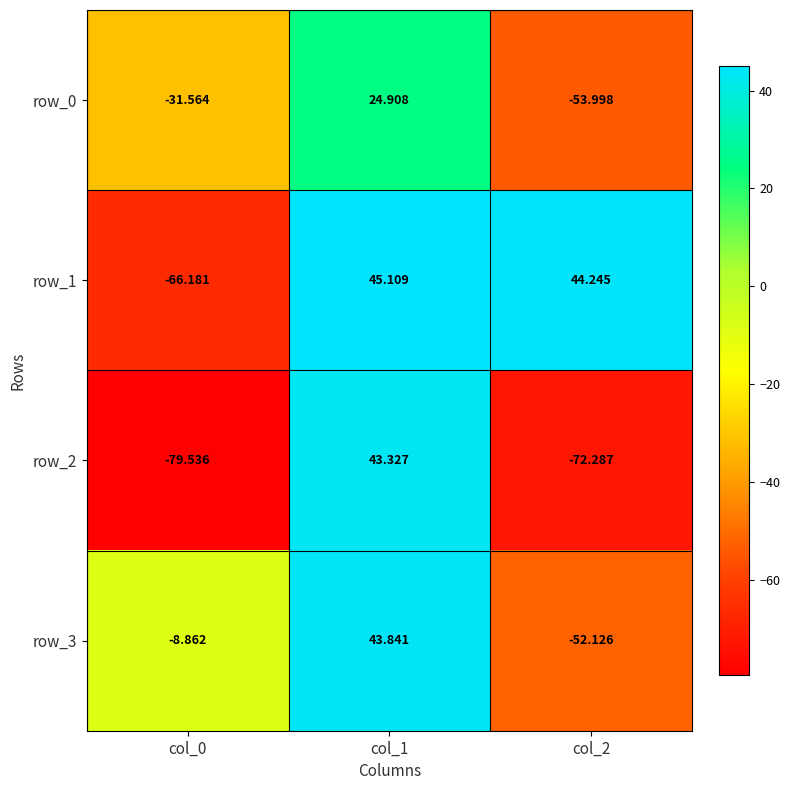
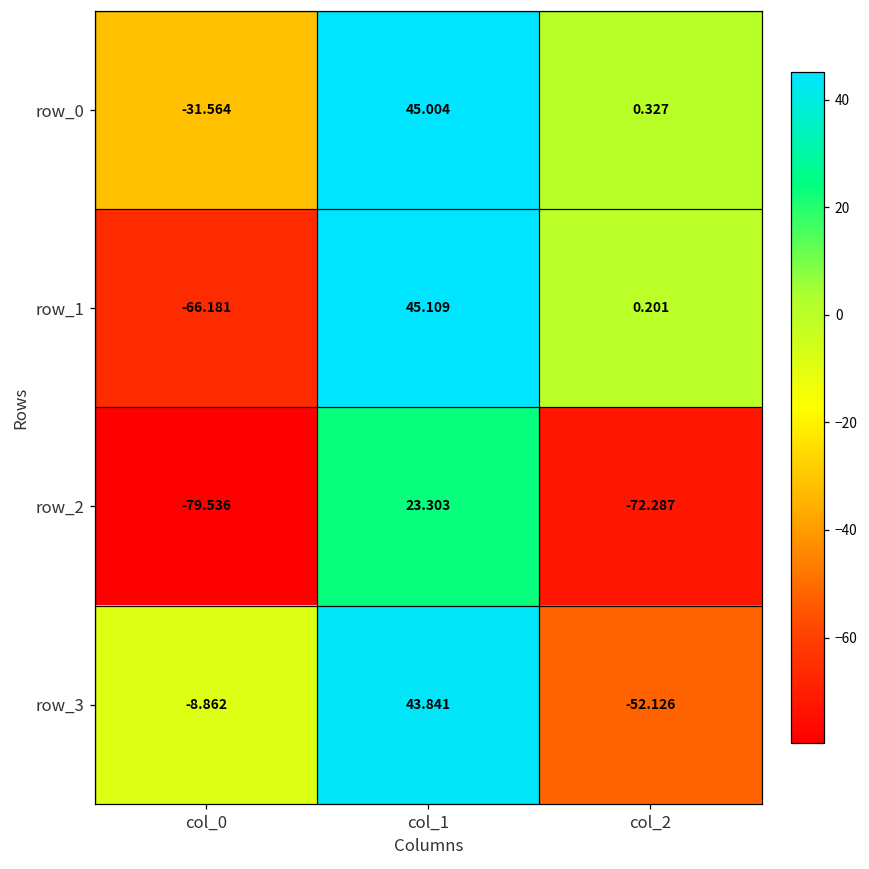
  {
    "row_0": {
      "col_0": -31.564,
-     "col_1": 24.908,
-     "col_2": -53.998
+     "col_1": 45.004,
+     "col_2": 0.327
    },
    "row_1": {
      "col_0": -66.181,
      "col_1": 45.109,
-     "col_2": 44.245
+     "col_2": 0.201
    },
    "row_2": {
      "col_0": -79.536,
-     "col_1": 43.327,
+     "col_1": 23.303,
      "col_2": -72.287
    },
    "row_3": {
      "col_0": -8.862,
      "col_1": 43.841,
      "col_2": -52.126
    }
  }
